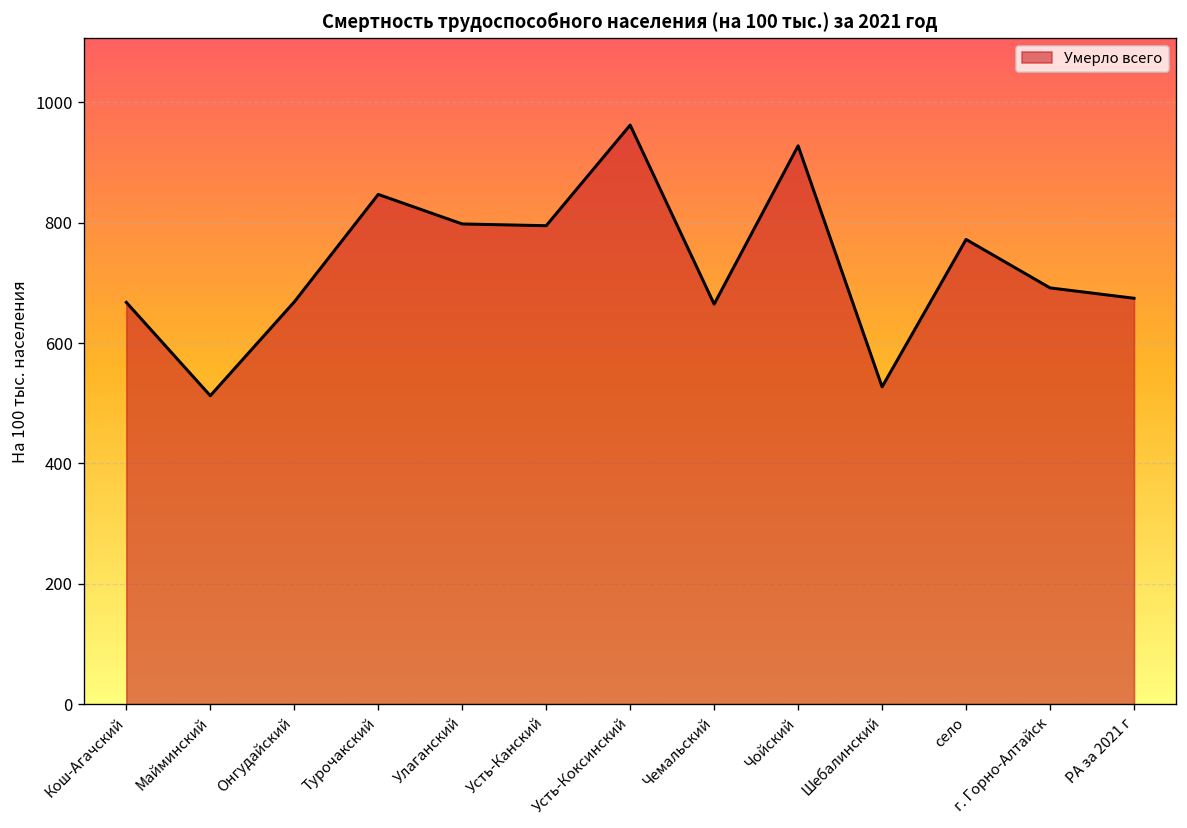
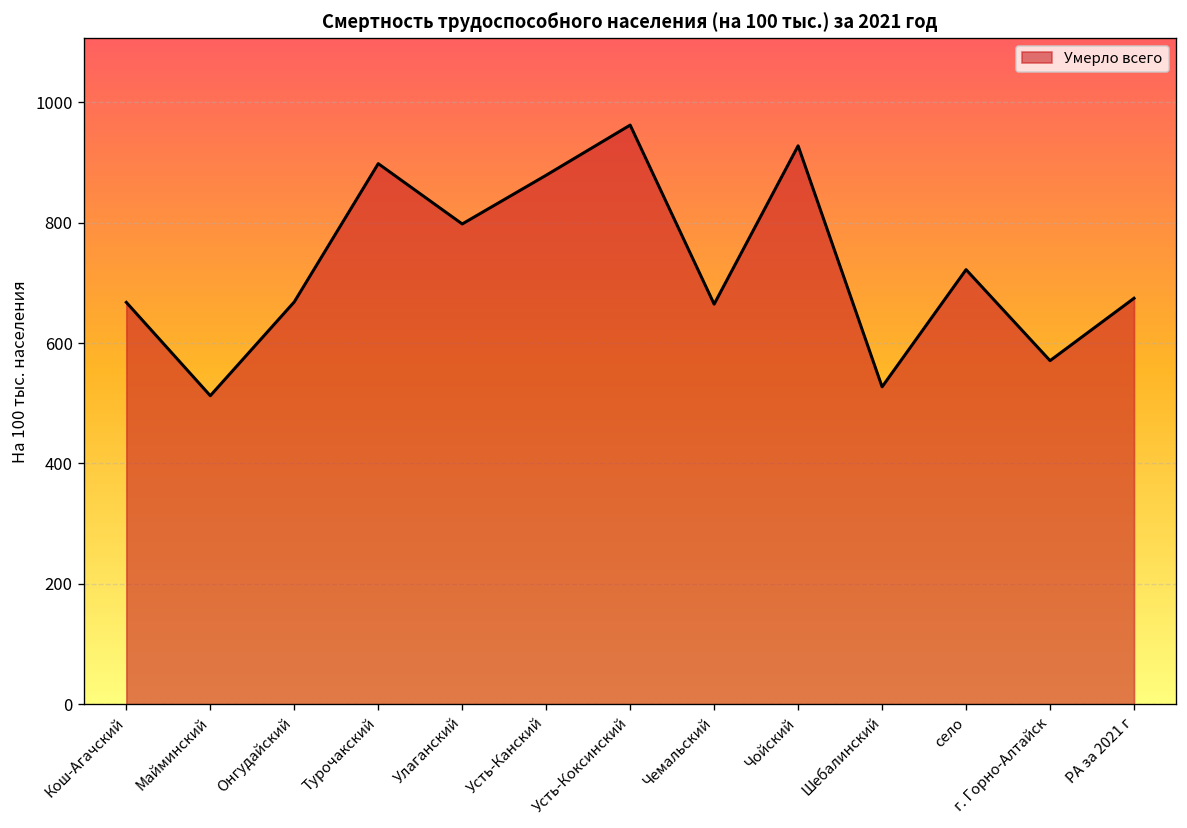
  {
    "Кош-Агачский": 670,
    "Майминский": 510,
    "Онгудайский": 670,
-   "Турочакский": 850,
+   "Турочакский": 900,
    "Улаганский": 800,
-   "Усть-Канский": 790,
+   "Усть-Канский": 880,
    "Усть-Коксинский": 960,
    "Чемальский": 660,
    "Чойский": 930,
    "Шебалинский": 530,
-   "село": 770,
-   "г. Горно-Алтайск": 690,
+   "село": 720,
+   "г. Горно-Алтайск": 570,
    "РА за 2021 г": 670
  }
